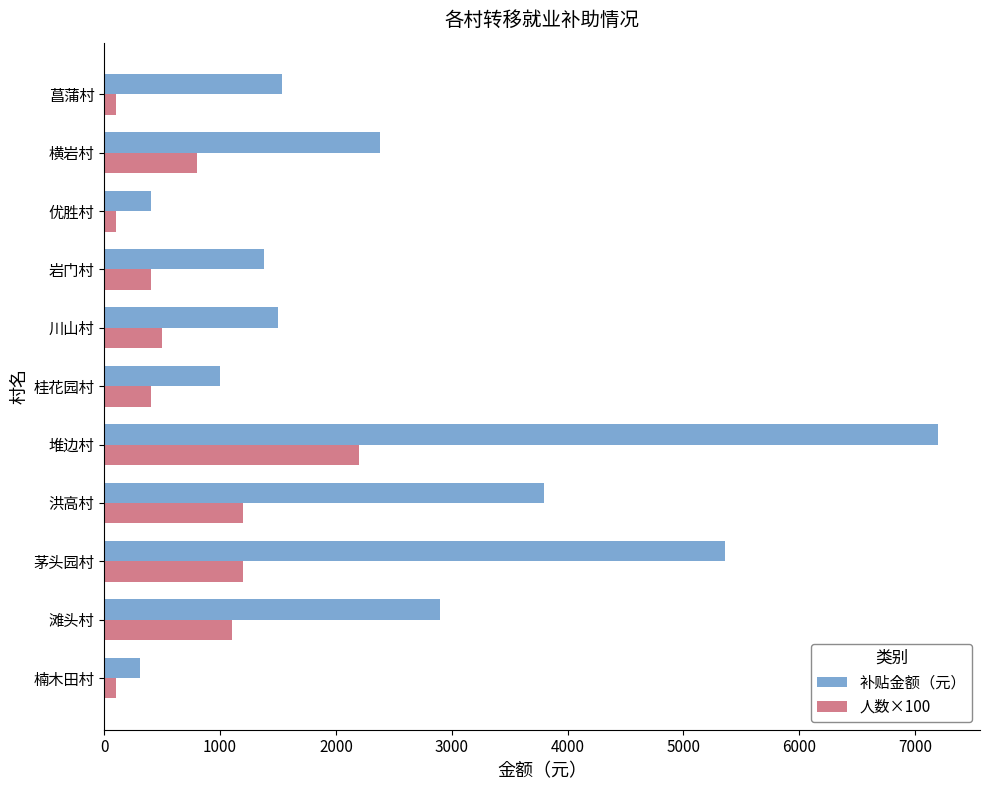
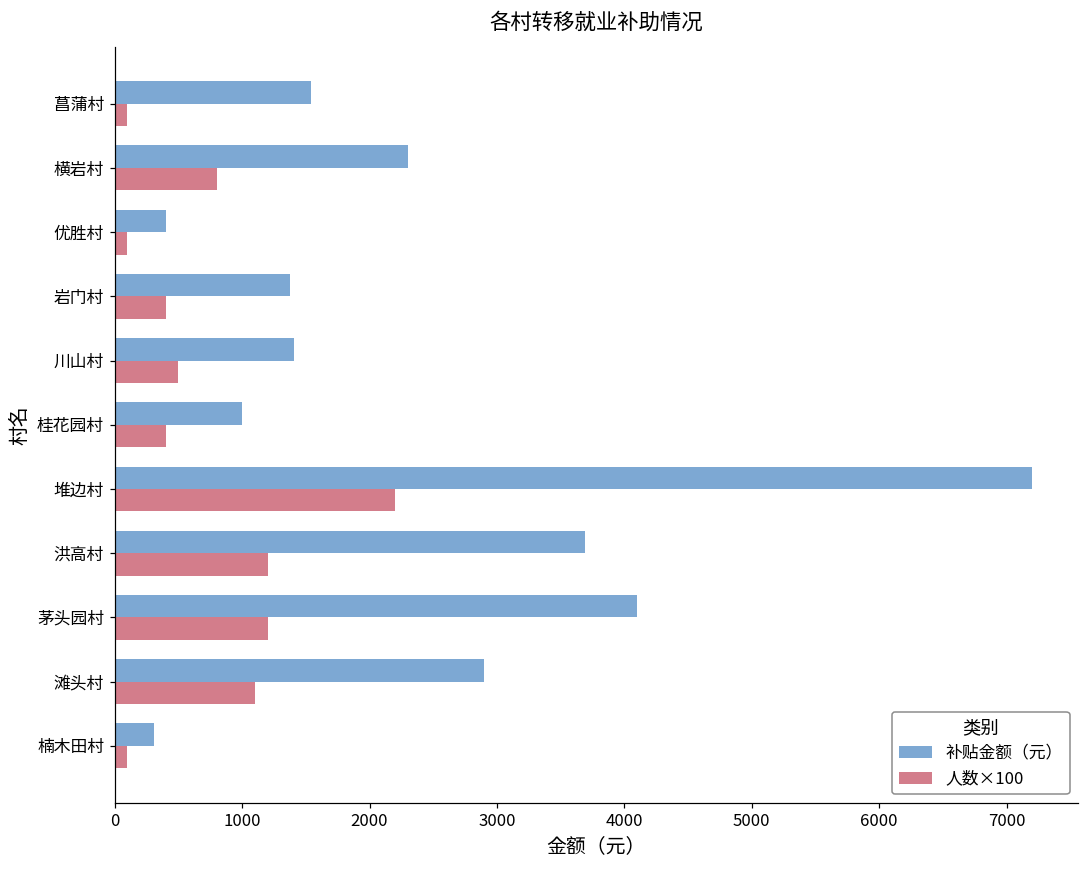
  {
    "补贴金额（元）": {
      "菖蒲村": 1540,
-     "横岩村": 2380,
+     "横岩村": 2300,
      "优胜村": 400,
      "岩门村": 1380,
-     "川山村": 1500,
+     "川山村": 1410,
      "桂花园村": 1000,
      "堆边村": 7200,
-     "洪高村": 3800,
-     "茅头园村": 5360,
+     "洪高村": 3690,
+     "茅头园村": 4100,
      "滩头村": 2900,
      "楠木田村": 310
    },
    "人数×100": {
      "菖蒲村": 100,
      "横岩村": 800,
      "优胜村": 100,
      "岩门村": 400,
      "川山村": 500,
      "桂花园村": 400,
      "堆边村": 2200,
      "洪高村": 1200,
      "茅头园村": 1200,
      "滩头村": 1100,
      "楠木田村": 100
    }
  }
